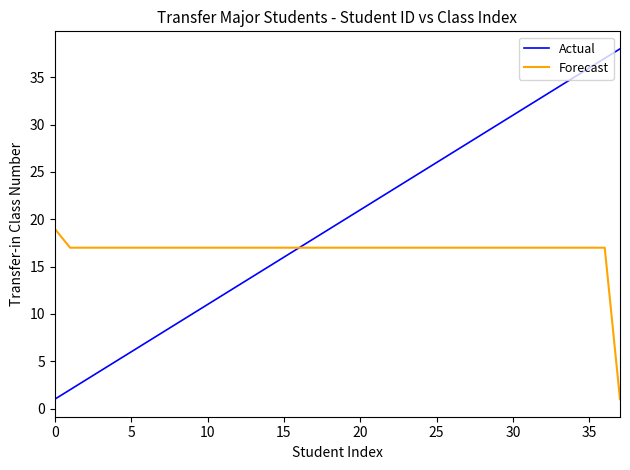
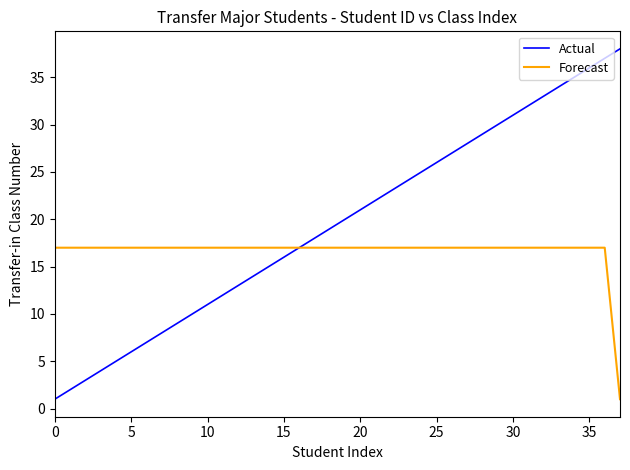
  {
    "Actual": {
      "0": 1
    },
    "Forecast": {
-     "0": 19
+     "0": 17
    }
  }
